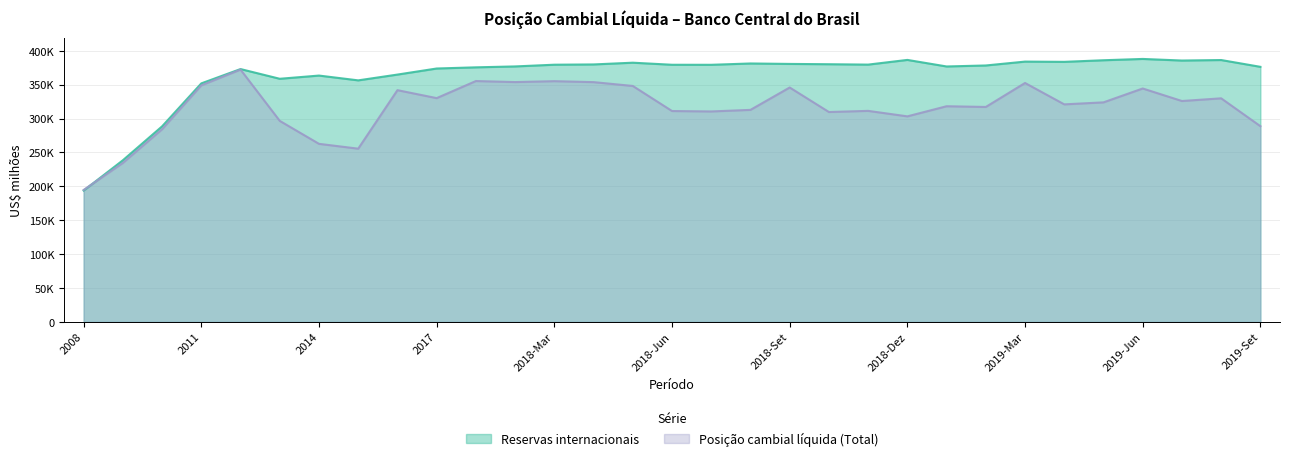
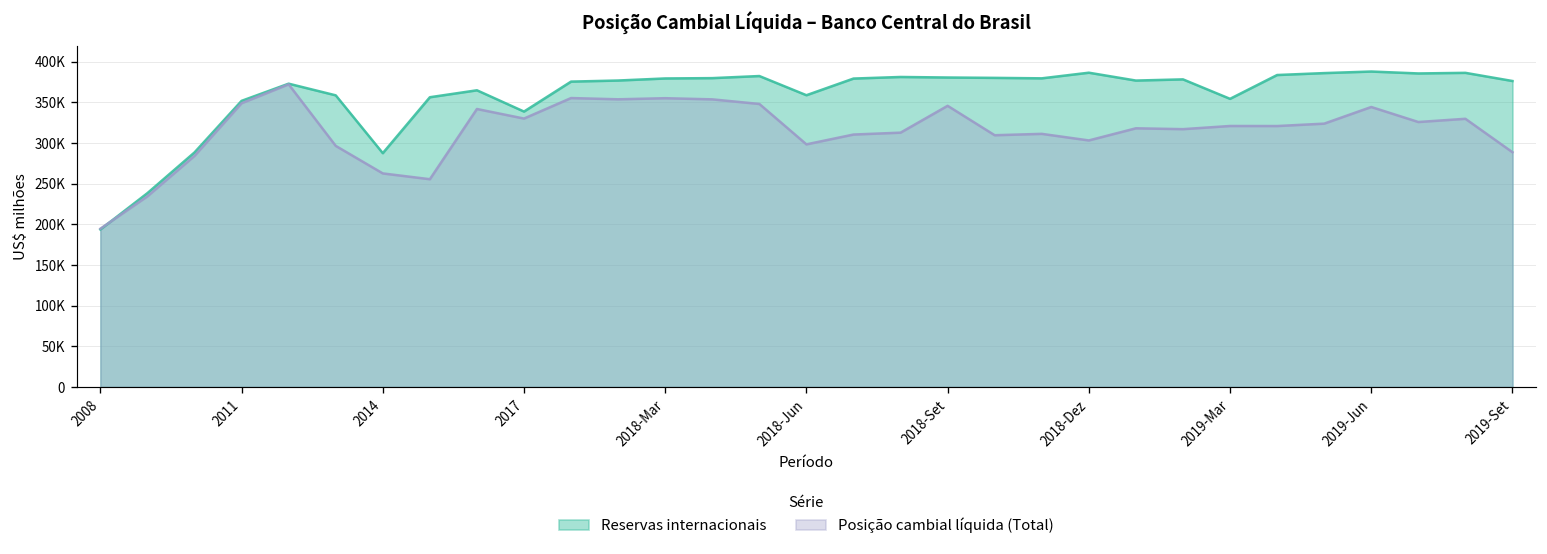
  {
    "Reservas internacionais": {
-     "2014": 360000,
-     "2017": 370000,
+     "2014": 290000,
+     "2017": 340000,
      "2018-Mar": 380000,
-     "2018-Jun": 380000,
+     "2018-Jun": 360000,
      "2018-Set": 380000,
      "2018-Dez": 390000,
-     "2019-Mar": 380000,
+     "2019-Mar": 350000,
      "2019-Jun": 390000,
      "2019-Set": 380000
    },
    "Posição cambial líquida (Total)": {
      "2014": 260000,
      "2017": 330000,
      "2018-Mar": 360000,
-     "2018-Jun": 310000,
+     "2018-Jun": 300000,
      "2018-Set": 350000,
      "2018-Dez": 300000,
-     "2019-Mar": 350000,
+     "2019-Mar": 320000,
      "2019-Jun": 340000,
      "2019-Set": 290000
    }
  }
